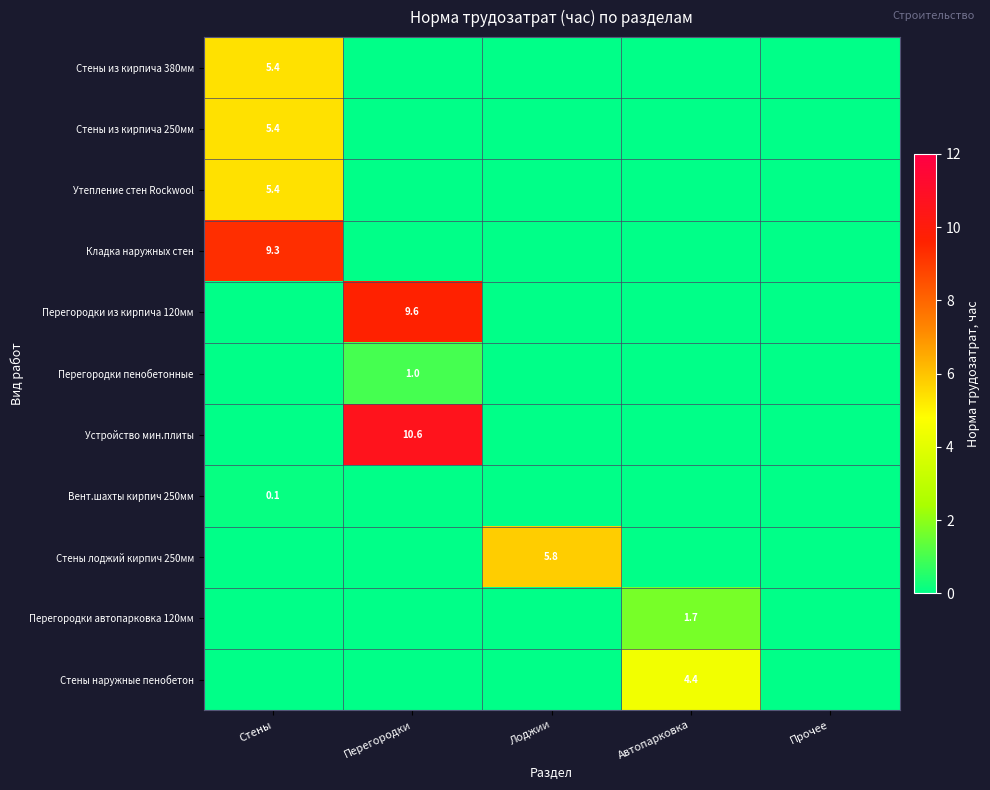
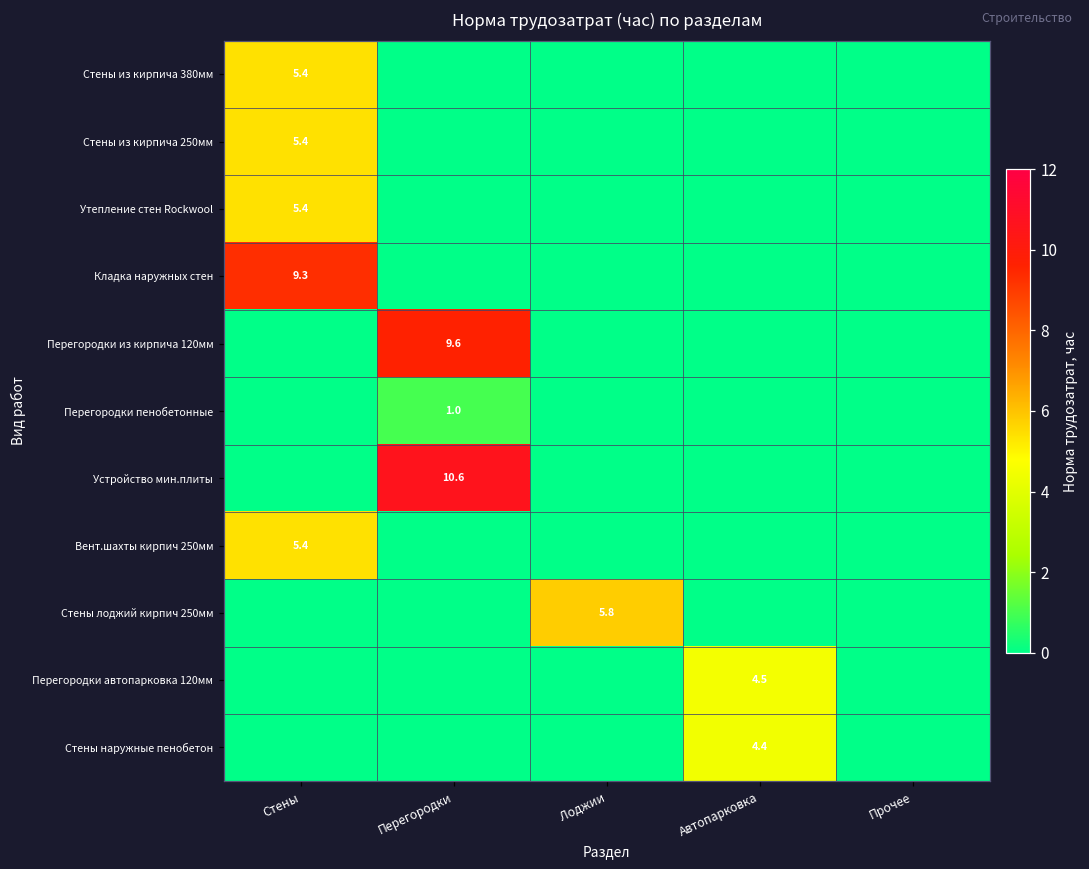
  {
    "Стены из кирпича 380мм": {
      "Стены": 5.4
    },
    "Стены из кирпича 250мм": {
      "Стены": 5.4
    },
    "Утепление стен Rockwool": {
      "Стены": 5.4
    },
    "Кладка наружных стен": {
      "Стены": 9.3
    },
    "Перегородки из кирпича 120мм": {
      "Перегородки": 9.6
    },
    "Перегородки пенобетонные": {
      "Перегородки": 1.0
    },
    "Устройство мин.плиты": {
      "Перегородки": 10.6
    },
    "Вент.шахты кирпич 250мм": {
-     "Стены": 0.1
+     "Стены": 5.4
    },
    "Стены лоджий кирпич 250мм": {
      "Лоджии": 5.8
    },
    "Перегородки автопарковка 120мм": {
-     "Автопарковка": 1.7
+     "Автопарковка": 4.5
    },
    "Стены наружные пенобетон": {
      "Автопарковка": 4.4
    }
  }
